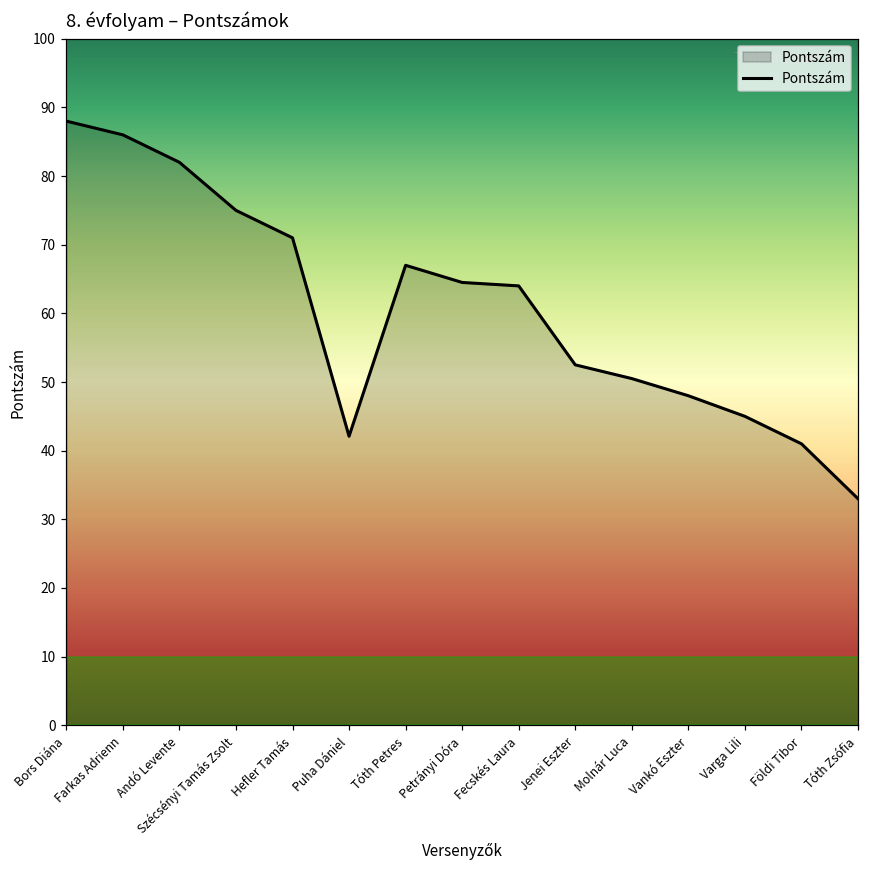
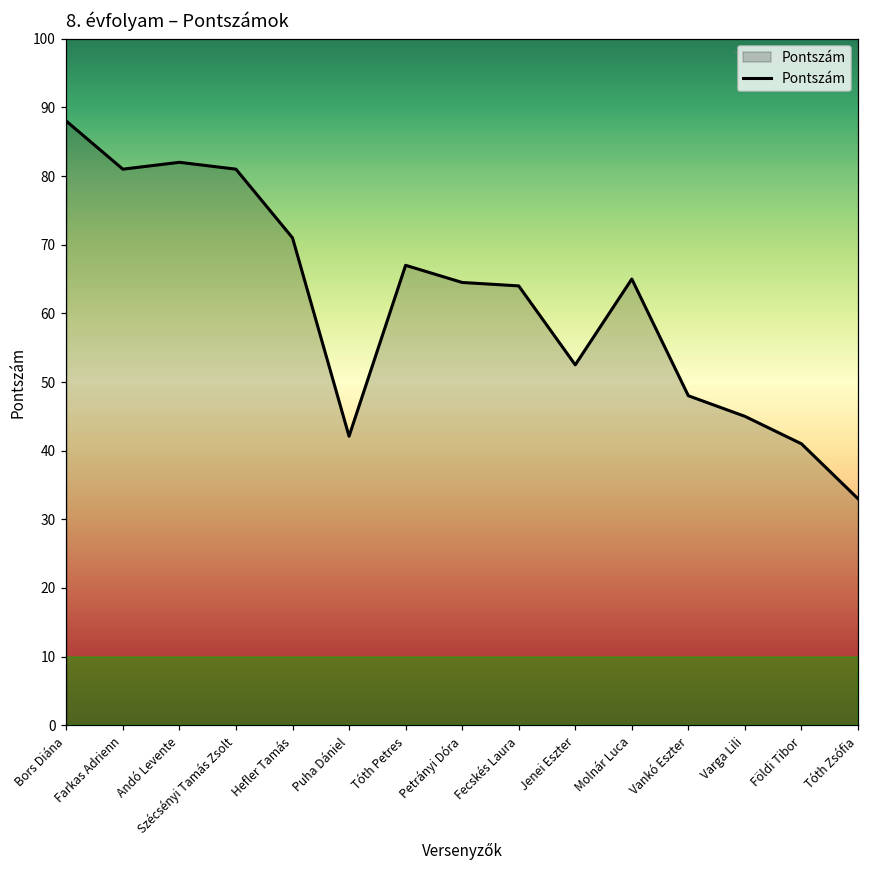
  {
    "Bors Diána": 88,
-   "Farkas Adrienn": 86,
+   "Farkas Adrienn": 81,
    "Andó Levente": 82,
-   "Szécsényi Tamás Zsolt": 75,
+   "Szécsényi Tamás Zsolt": 81,
    "Hefler Tamás": 71,
    "Puha Dániel": 42,
    "Tóth Petres": 67,
    "Petrányi Dóra": 65,
    "Fecskés Laura": 64,
    "Jenei Eszter": 53,
-   "Molnár Luca": 51,
+   "Molnár Luca": 65,
    "Vankó Eszter": 48,
    "Varga Lili": 45,
    "Földi Tibor": 41,
    "Tóth Zsófia": 33
  }
